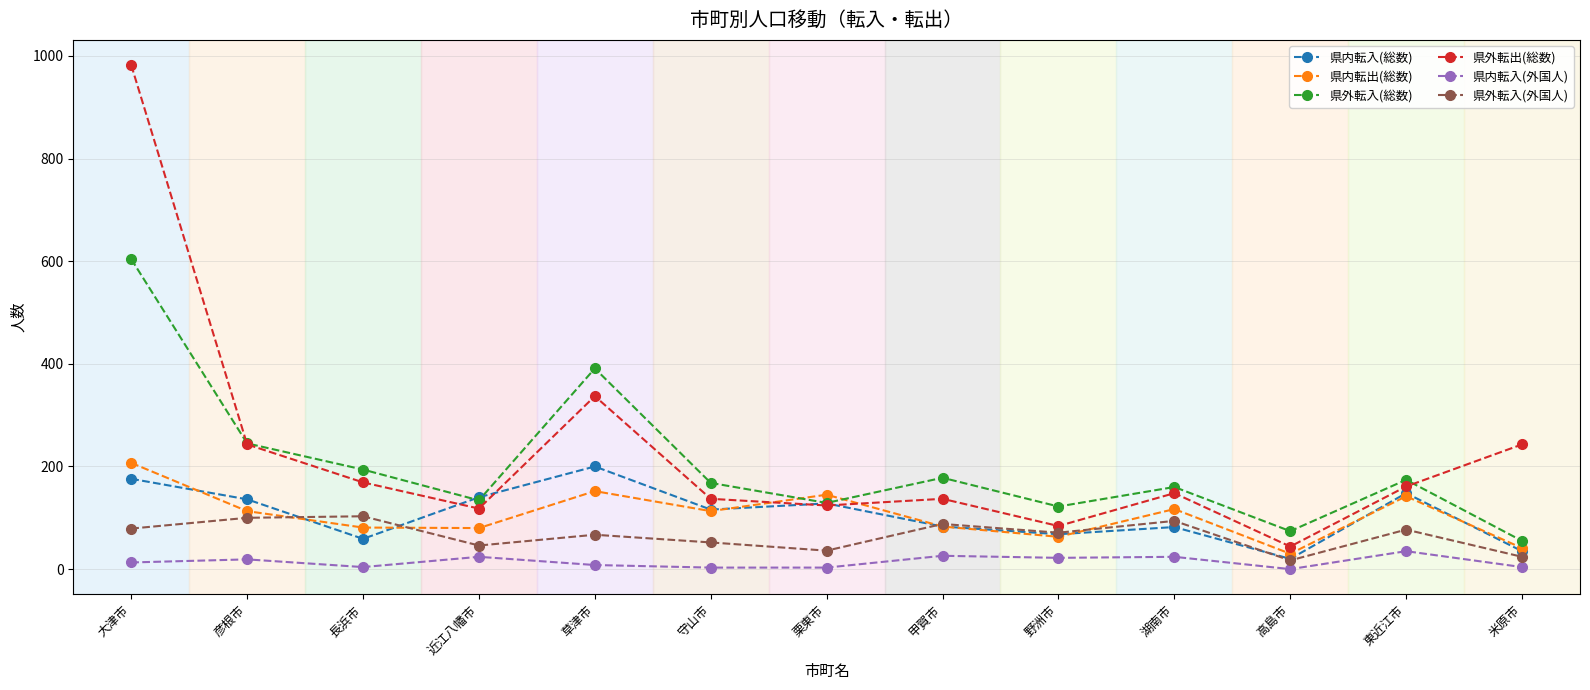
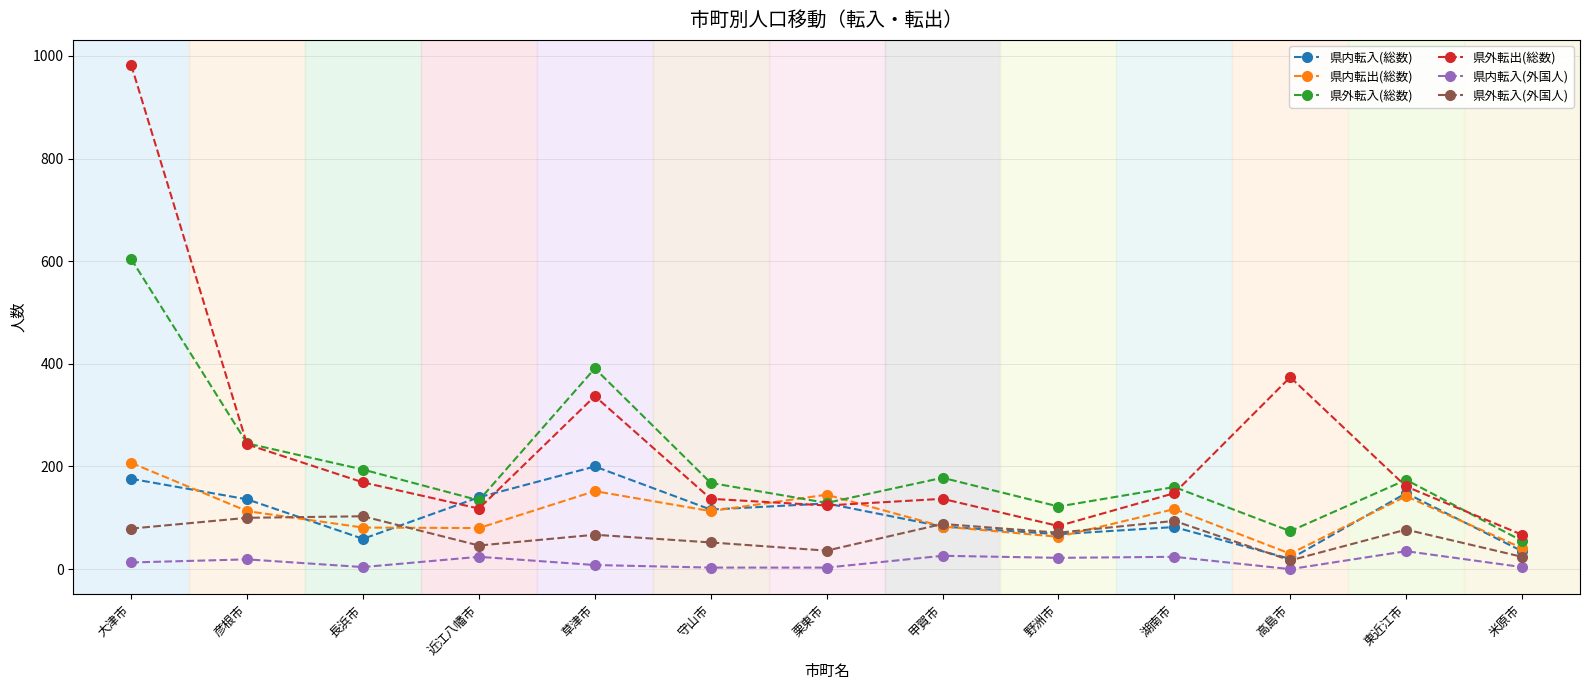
  {
    "県内転入(総数)": {
      "大津市": 180,
      "彦根市": 140,
      "長浜市": 60,
      "近江八幡市": 140,
      "草津市": 200,
      "湖南市": 80,
      "東近江市": 150,
      "米原市": 40
    },
    "県内転出(総数)": {
      "大津市": 210,
      "彦根市": 110,
      "長浜市": 80,
      "近江八幡市": 80,
      "草津市": 150,
      "栗東市": 150,
      "野洲市": 60,
      "湖南市": 120,
      "高島市": 30,
      "東近江市": 140,
      "米原市": 40
    },
    "県外転入(総数)": {
      "大津市": 600,
      "長浜市": 190,
      "近江八幡市": 130,
      "草津市": 390,
      "守山市": 170,
      "甲賀市": 180,
      "野洲市": 120,
      "湖南市": 160,
      "高島市": 70,
      "東近江市": 170,
      "米原市": 60
    },
    "県外転出(総数)": {
      "大津市": 980,
      "長浜市": 170,
      "近江八幡市": 120,
      "草津市": 340,
      "守山市": 140,
      "甲賀市": 140,
      "野洲市": 80,
      "湖南市": 150,
-     "高島市": 40,
+     "高島市": 370,
      "東近江市": 160,
-     "米原市": 240
+     "米原市": 70
    },
    "県内転入(外国人)": {
      "大津市": 10,
      "彦根市": 20,
      "長浜市": 0,
      "近江八幡市": 20,
      "草津市": 10,
      "守山市": 0,
      "栗東市": 0,
      "甲賀市": 30,
      "野洲市": 20,
      "湖南市": 20,
      "高島市": 0,
      "東近江市": 40,
      "米原市": 0
    },
    "県外転入(外国人)": {
      "大津市": 80,
      "彦根市": 100,
      "長浜市": 100,
      "近江八幡市": 50,
      "草津市": 70,
      "守山市": 50,
      "栗東市": 40,
      "湖南市": 90,
      "東近江市": 80,
      "米原市": 20
    }
  }
